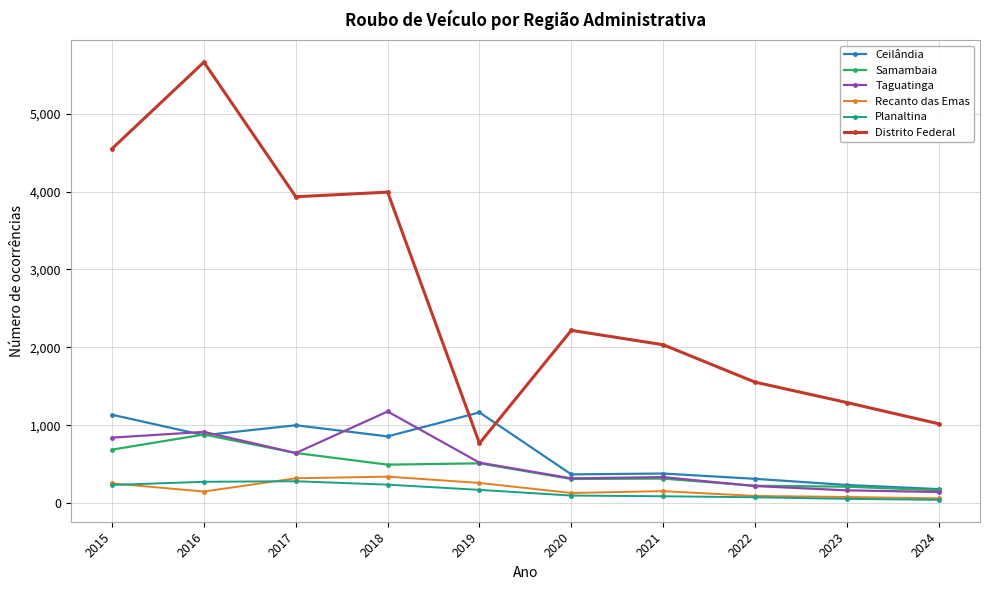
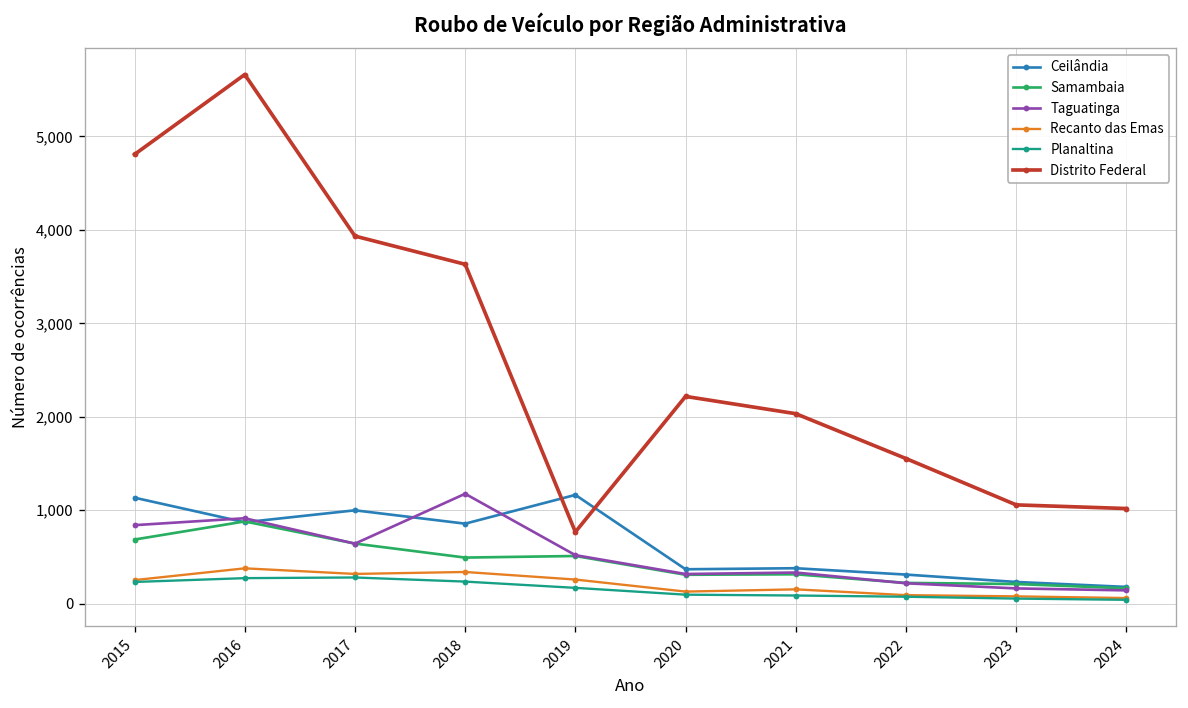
  {
    "Ceilândia": {
      "2015": "1,100",
      "2017": "1,000",
      "2018": "900",
      "2019": "1,200",
      "2020": "400",
      "2021": "400",
      "2022": "300"
    },
    "Taguatinga": {
      "2015": "800",
      "2016": "900",
      "2018": "1,200",
      "2023": "200"
    },
    "Recanto das Emas": {
-     "2016": "100",
+     "2016": "400",
      "2017": "300",
      "2018": "300",
      "2019": "300",
      "2020": "100",
      "2021": "200"
    },
    "Distrito Federal": {
-     "2015": "4,600",
+     "2015": "4,800",
      "2016": "5,700",
      "2017": "3,900",
-     "2018": "4,000",
+     "2018": "3,600",
      "2019": "800",
      "2020": "2,200",
      "2021": "2,000",
      "2022": "1,600",
-     "2023": "1,300",
+     "2023": "1,100",
      "2024": "1,000"
    }
  }
